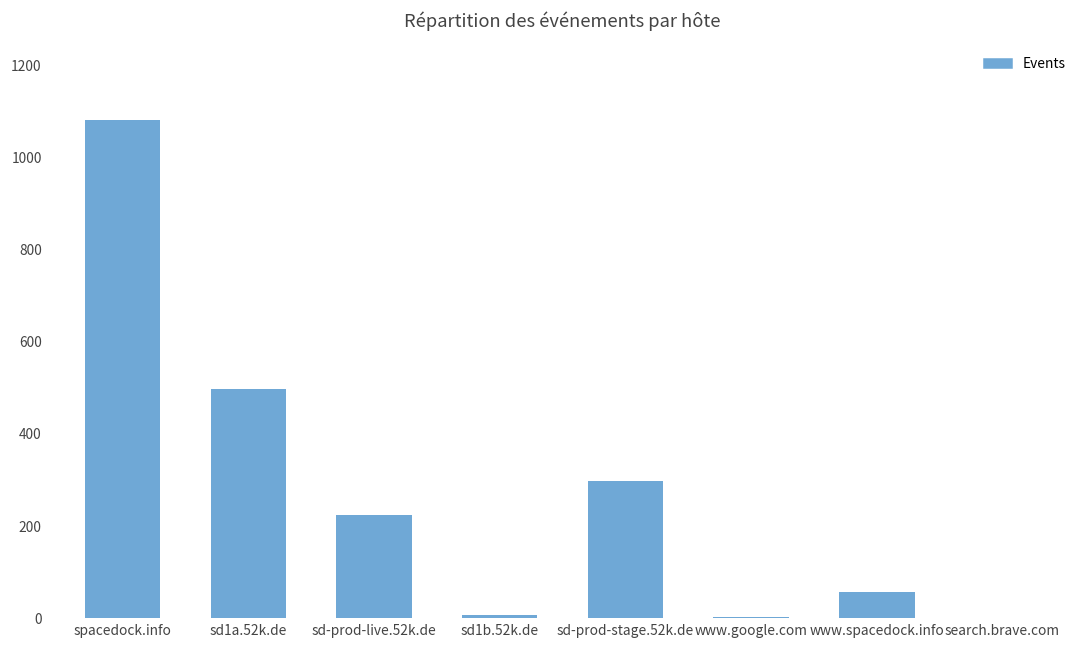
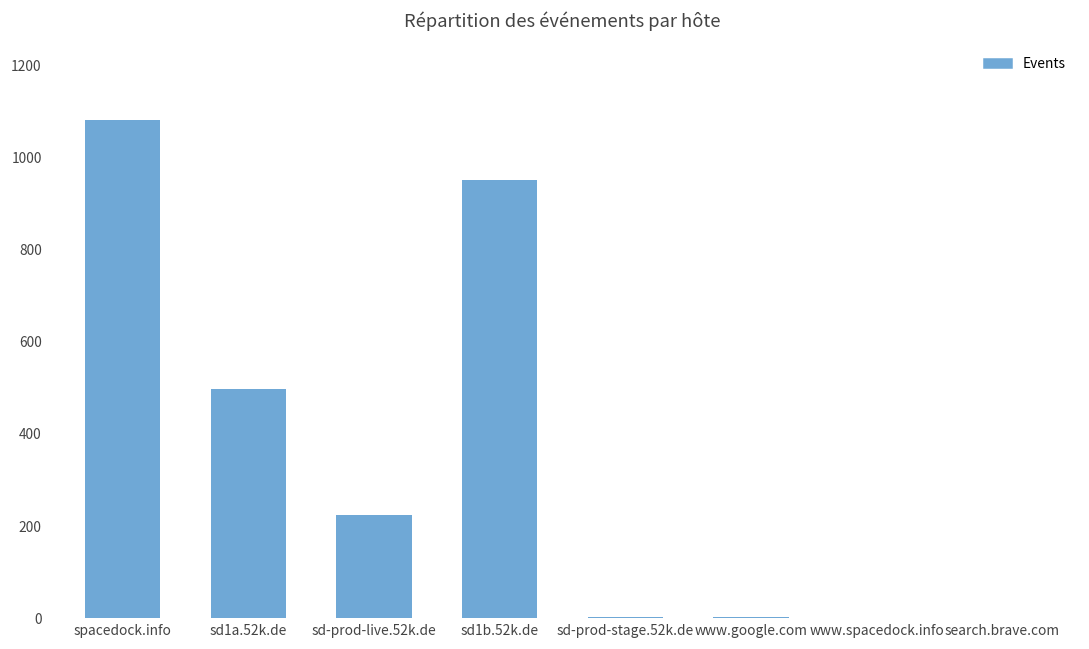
  {
    "spacedock.info": 1080,
    "sd1a.52k.de": 500,
    "sd-prod-live.52k.de": 220,
-   "sd1b.52k.de": 10,
-   "sd-prod-stage.52k.de": 300,
-   "www.spacedock.info": 60
+   "sd1b.52k.de": 950,
+   "sd-prod-stage.52k.de": 0,
+   "www.spacedock.info": 0
  }
